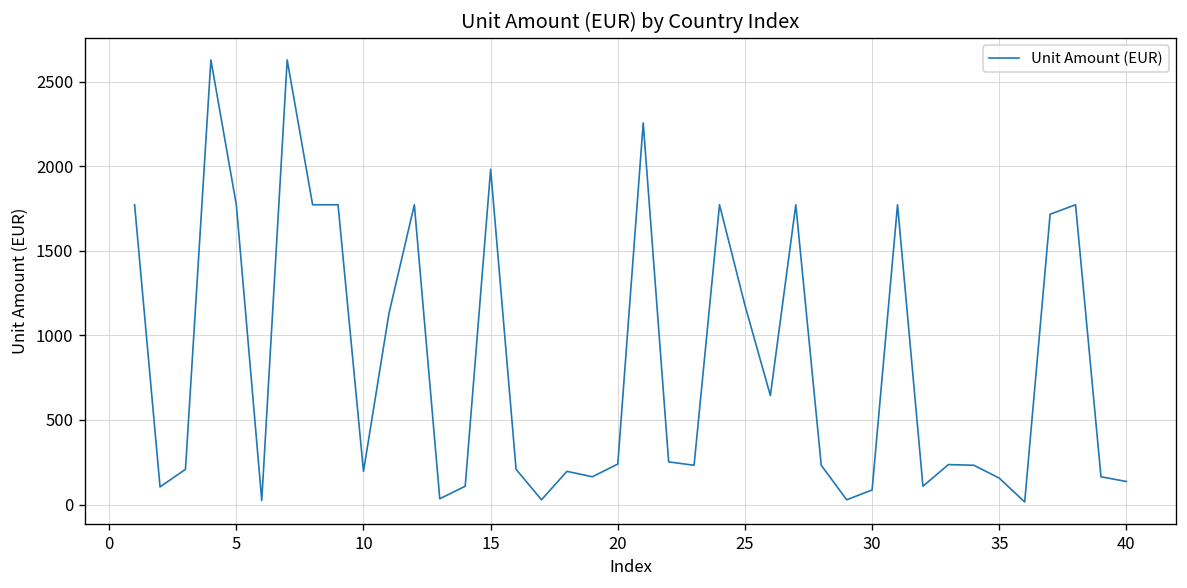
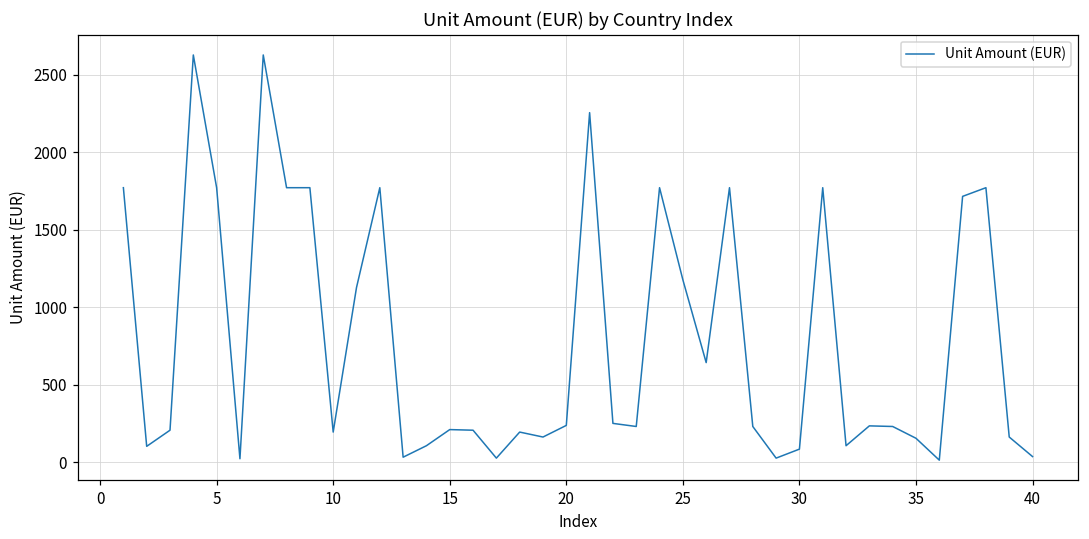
  {
    "5": 1770,
    "10": 200,
-   "15": 1980,
+   "15": 210,
    "20": 240,
    "25": 1180,
    "30": 90,
    "35": 160,
-   "40": 140
+   "40": 40
  }
